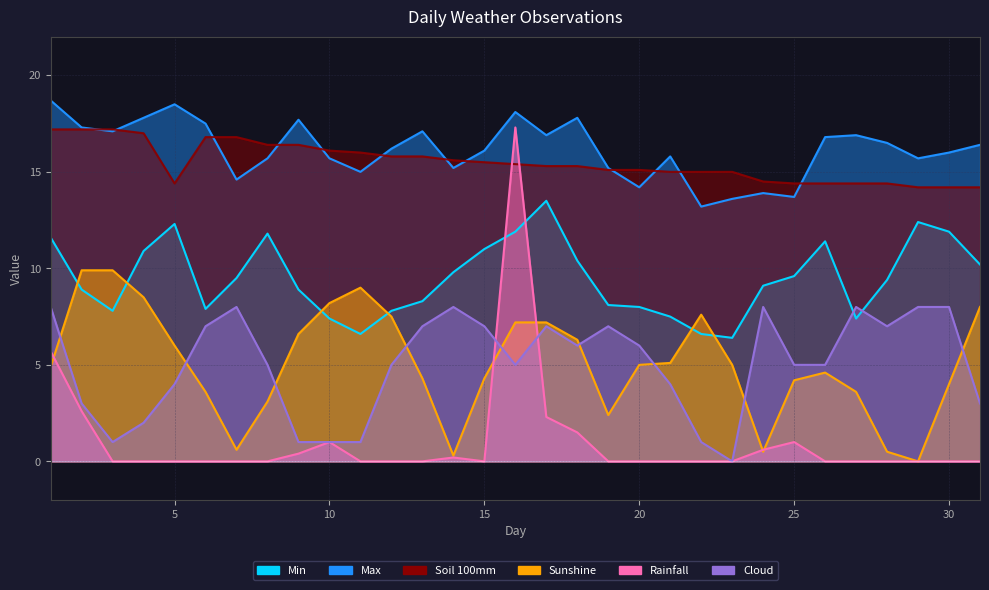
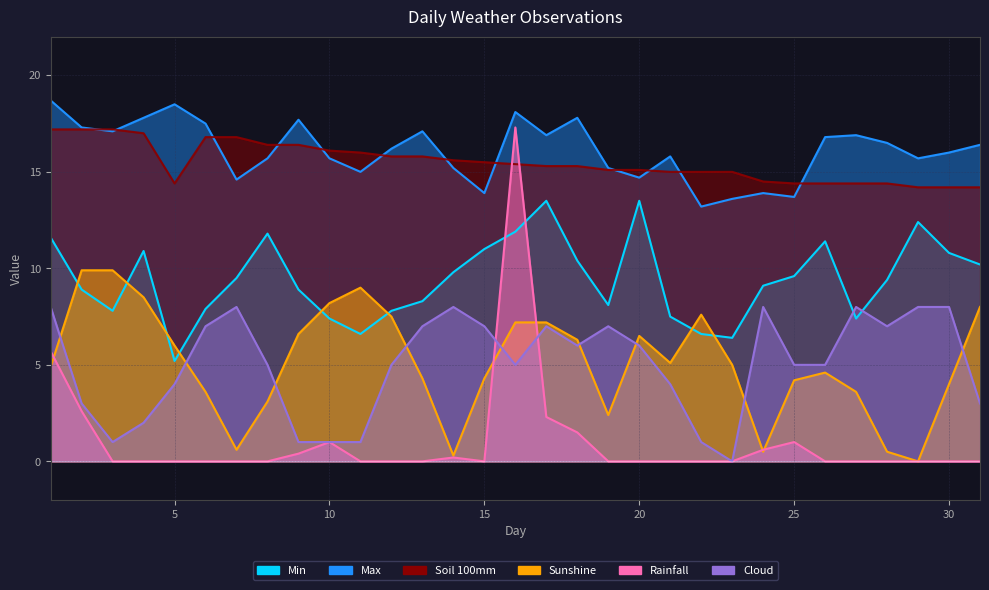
  {
    "Min": {
-     "5": 12.3,
+     "5": 5.2,
      "10": 7.4,
      "15": 11.0,
-     "20": 8.0,
+     "20": 13.5,
      "25": 9.6,
-     "30": 11.9
+     "30": 10.8
    },
    "Max": {
      "5": 18.5,
      "10": 15.7,
-     "15": 16.1,
-     "20": 14.2,
+     "15": 13.9,
+     "20": 14.7,
      "25": 13.7,
      "30": 16.0
    },
    "Soil 100mm": {
      "5": 14.4,
      "10": 16.1,
      "15": 15.5,
      "20": 15.1,
      "25": 14.4,
      "30": 14.2
    },
    "Sunshine": {
      "5": 6.0,
      "10": 8.2,
      "15": 4.3,
-     "20": 5.0,
+     "20": 6.5,
      "25": 4.2,
      "30": 4.0
    },
    "Rainfall": {
      "5": 0.0,
      "15": 0.0,
      "20": 0.0,
      "25": 1.0,
      "30": 0.0
    },
    "Cloud": {
      "5": 4.0,
      "15": 7.0,
      "20": 6.0,
      "25": 5.0,
      "30": 8.0
    }
  }
